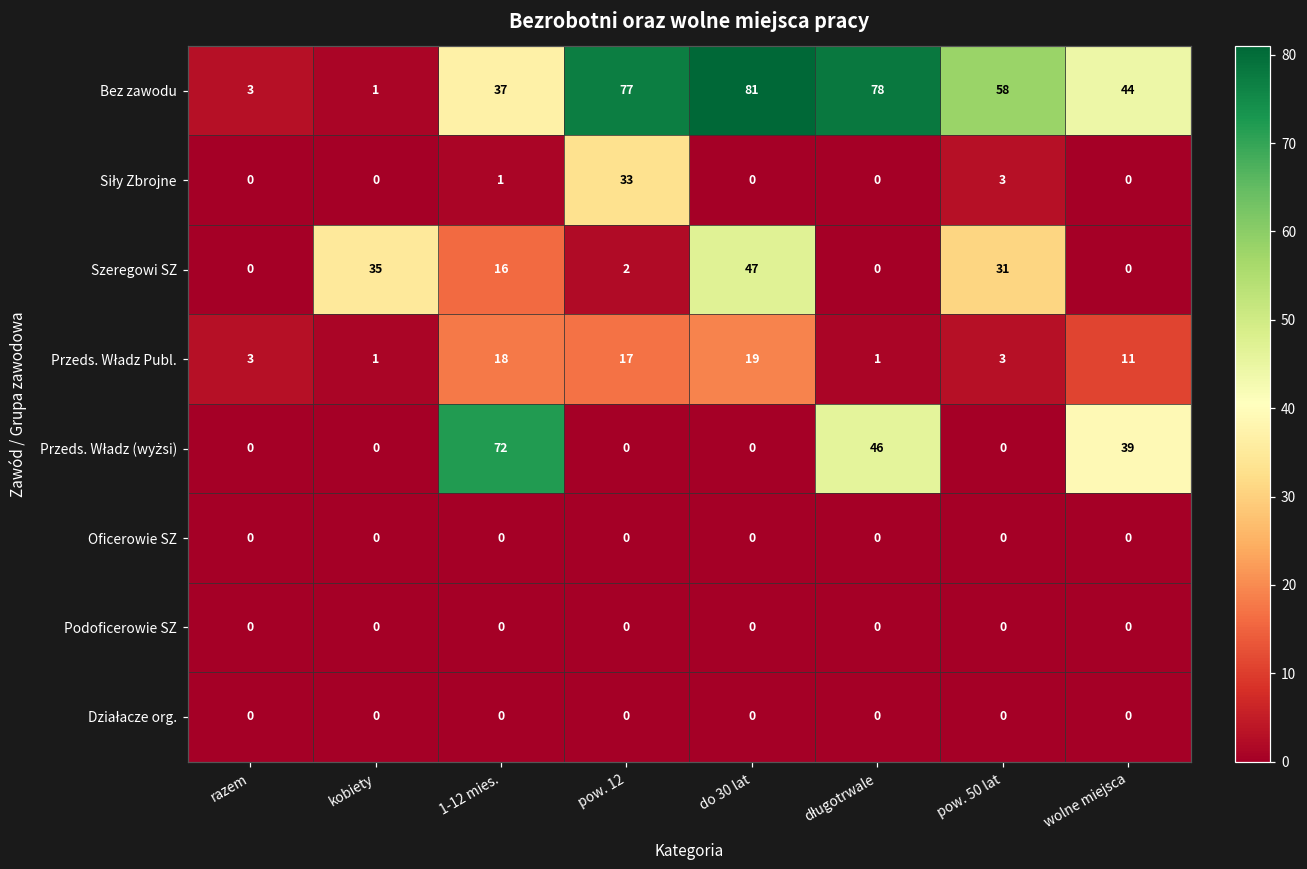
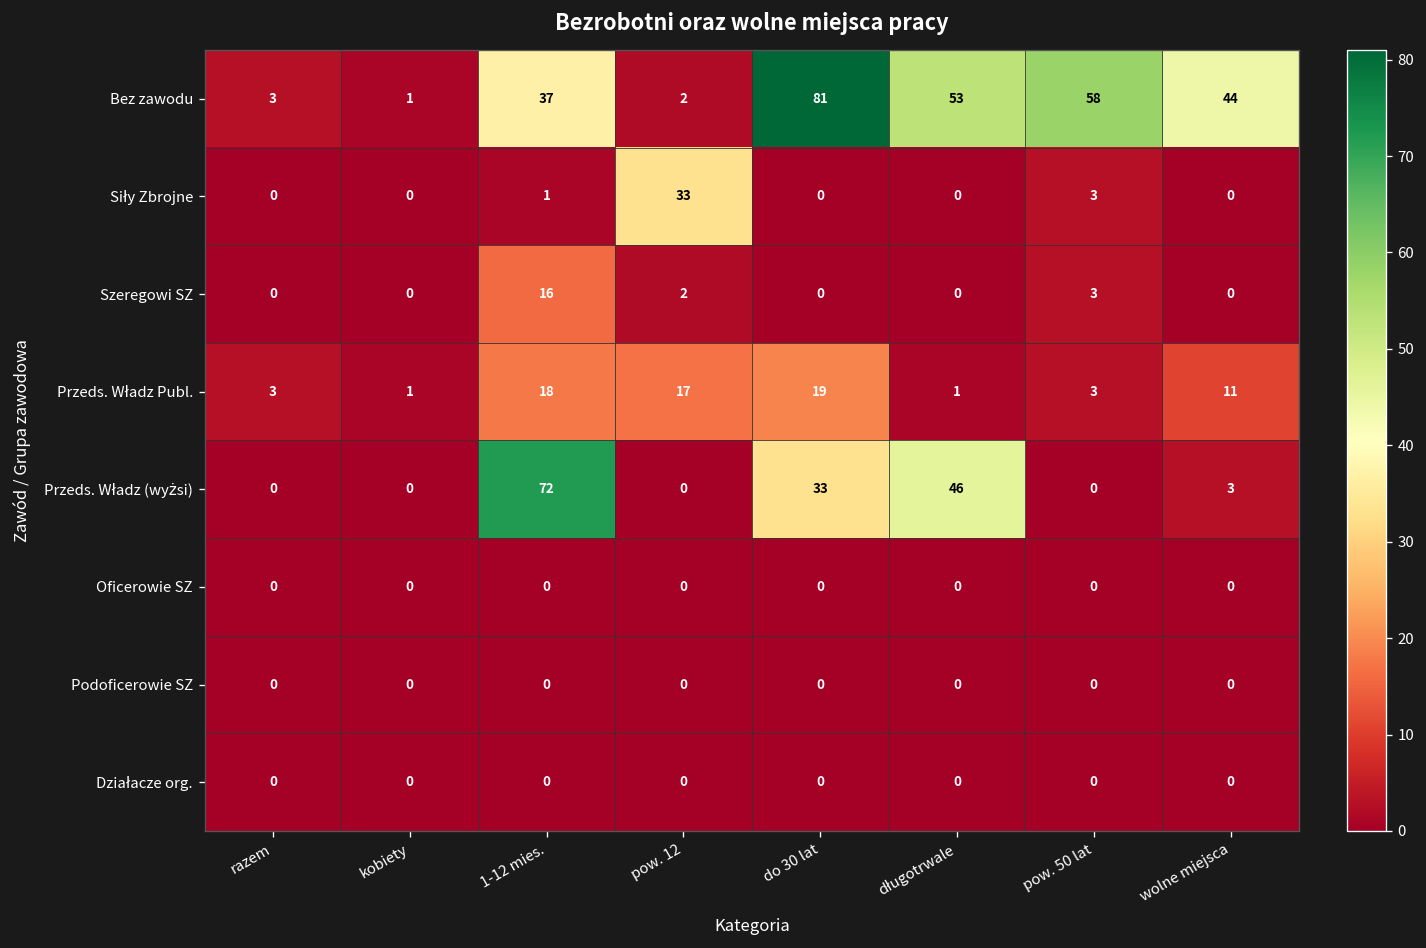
  {
    "Bez zawodu": {
      "razem": 3,
      "kobiety": 1,
      "1-12 mies.": 37,
-     "pow. 12": 77,
+     "pow. 12": 2,
      "do 30 lat": 81,
-     "długotrwale": 78,
+     "długotrwale": 53,
      "pow. 50 lat": 58,
      "wolne miejsca": 44
    },
    "Siły Zbrojne": {
      "razem": 0,
      "kobiety": 0,
      "1-12 mies.": 1,
      "pow. 12": 33,
      "do 30 lat": 0,
      "długotrwale": 0,
      "pow. 50 lat": 3,
      "wolne miejsca": 0
    },
    "Szeregowi SZ": {
      "razem": 0,
-     "kobiety": 35,
+     "kobiety": 0,
      "1-12 mies.": 16,
      "pow. 12": 2,
-     "do 30 lat": 47,
+     "do 30 lat": 0,
      "długotrwale": 0,
-     "pow. 50 lat": 31,
+     "pow. 50 lat": 3,
      "wolne miejsca": 0
    },
    "Przeds. Władz Publ.": {
      "razem": 3,
      "kobiety": 1,
      "1-12 mies.": 18,
      "pow. 12": 17,
      "do 30 lat": 19,
      "długotrwale": 1,
      "pow. 50 lat": 3,
      "wolne miejsca": 11
    },
    "Przeds. Władz (wyżsi)": {
      "razem": 0,
      "kobiety": 0,
      "1-12 mies.": 72,
      "pow. 12": 0,
-     "do 30 lat": 0,
+     "do 30 lat": 33,
      "długotrwale": 46,
      "pow. 50 lat": 0,
-     "wolne miejsca": 39
+     "wolne miejsca": 3
    },
    "Oficerowie SZ": {
      "razem": 0,
      "kobiety": 0,
      "1-12 mies.": 0,
      "pow. 12": 0,
      "do 30 lat": 0,
      "długotrwale": 0,
      "pow. 50 lat": 0,
      "wolne miejsca": 0
    },
    "Podoficerowie SZ": {
      "razem": 0,
      "kobiety": 0,
      "1-12 mies.": 0,
      "pow. 12": 0,
      "do 30 lat": 0,
      "długotrwale": 0,
      "pow. 50 lat": 0,
      "wolne miejsca": 0
    },
    "Działacze org.": {
      "razem": 0,
      "kobiety": 0,
      "1-12 mies.": 0,
      "pow. 12": 0,
      "do 30 lat": 0,
      "długotrwale": 0,
      "pow. 50 lat": 0,
      "wolne miejsca": 0
    }
  }
